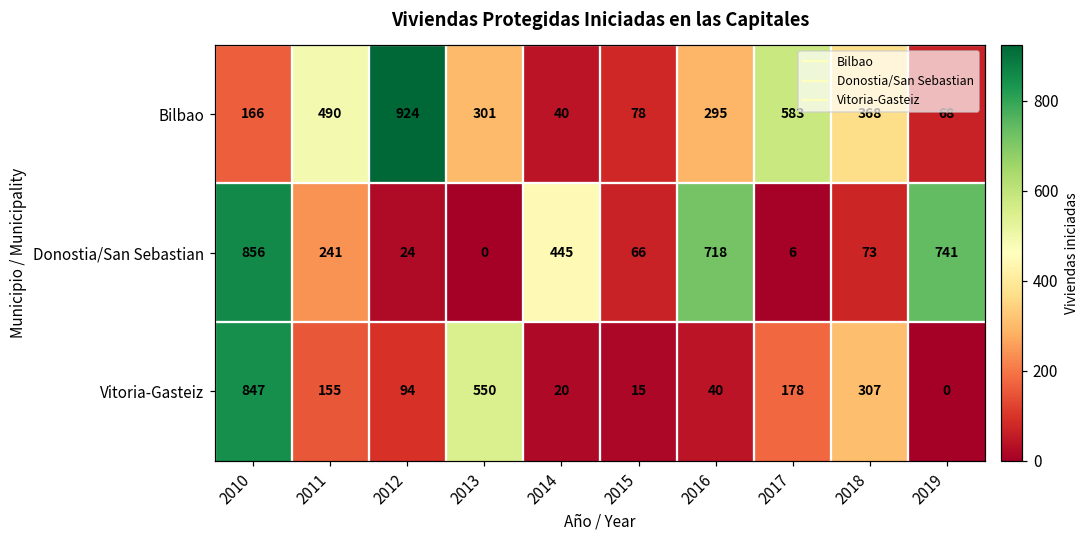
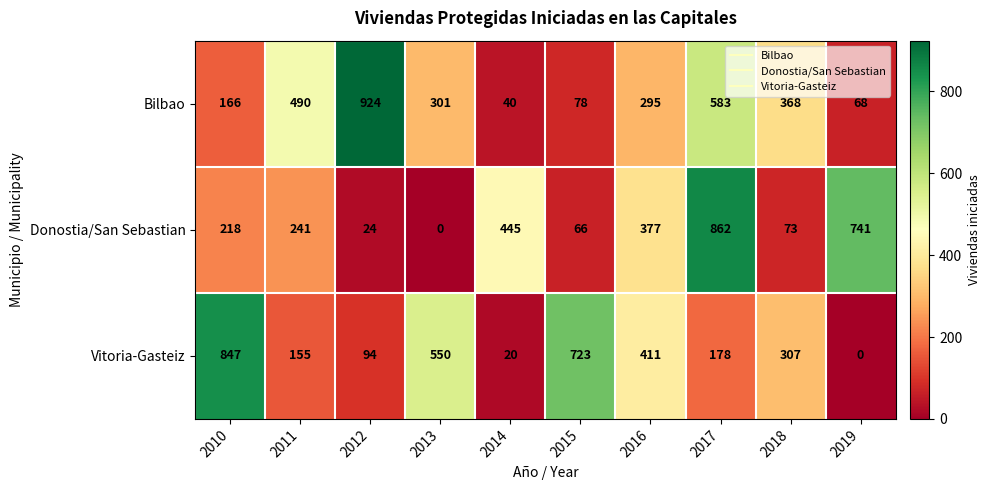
  {
    "Bilbao": {
      "2010": 166,
      "2011": 490,
      "2012": 924,
      "2013": 301,
      "2014": 40,
      "2015": 78,
      "2016": 295,
      "2017": 583,
      "2018": 368,
      "2019": 68
    },
    "Donostia/San Sebastian": {
-     "2010": 856,
+     "2010": 218,
      "2011": 241,
      "2012": 24,
      "2013": 0,
      "2014": 445,
      "2015": 66,
-     "2016": 718,
-     "2017": 6,
+     "2016": 377,
+     "2017": 862,
      "2018": 73,
      "2019": 741
    },
    "Vitoria-Gasteiz": {
      "2010": 847,
      "2011": 155,
      "2012": 94,
      "2013": 550,
      "2014": 20,
-     "2015": 15,
-     "2016": 40,
+     "2015": 723,
+     "2016": 411,
      "2017": 178,
      "2018": 307,
      "2019": 0
    }
  }
